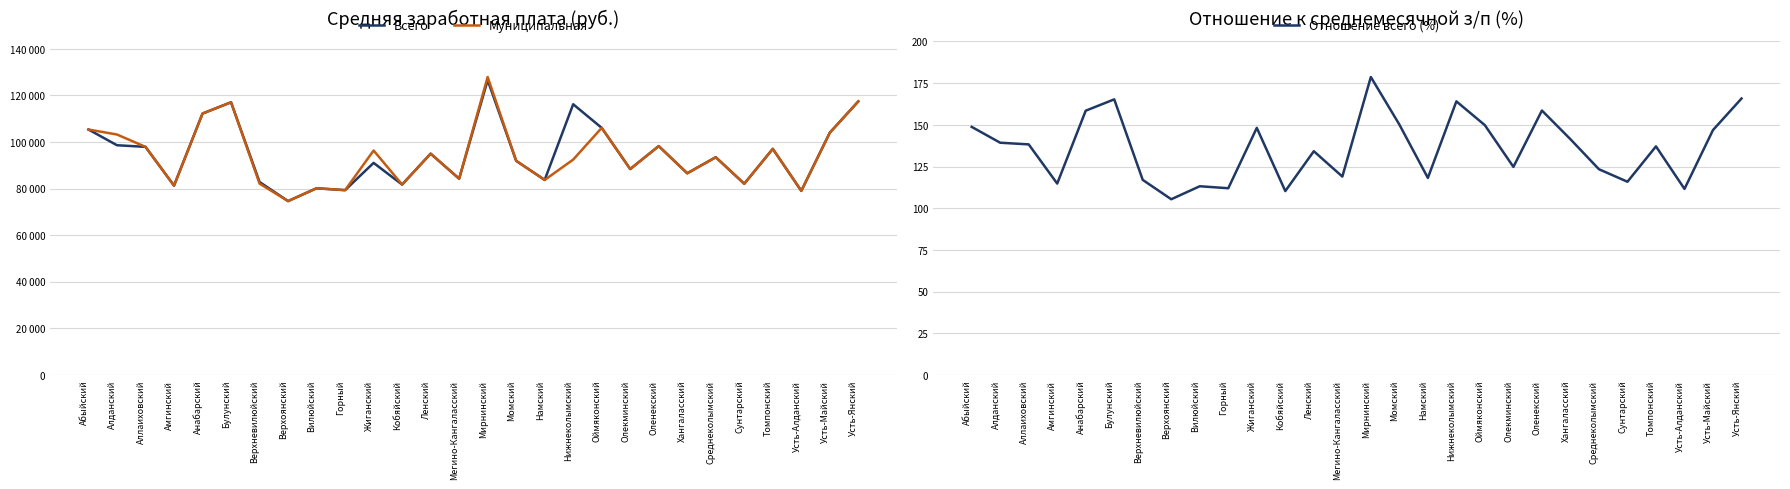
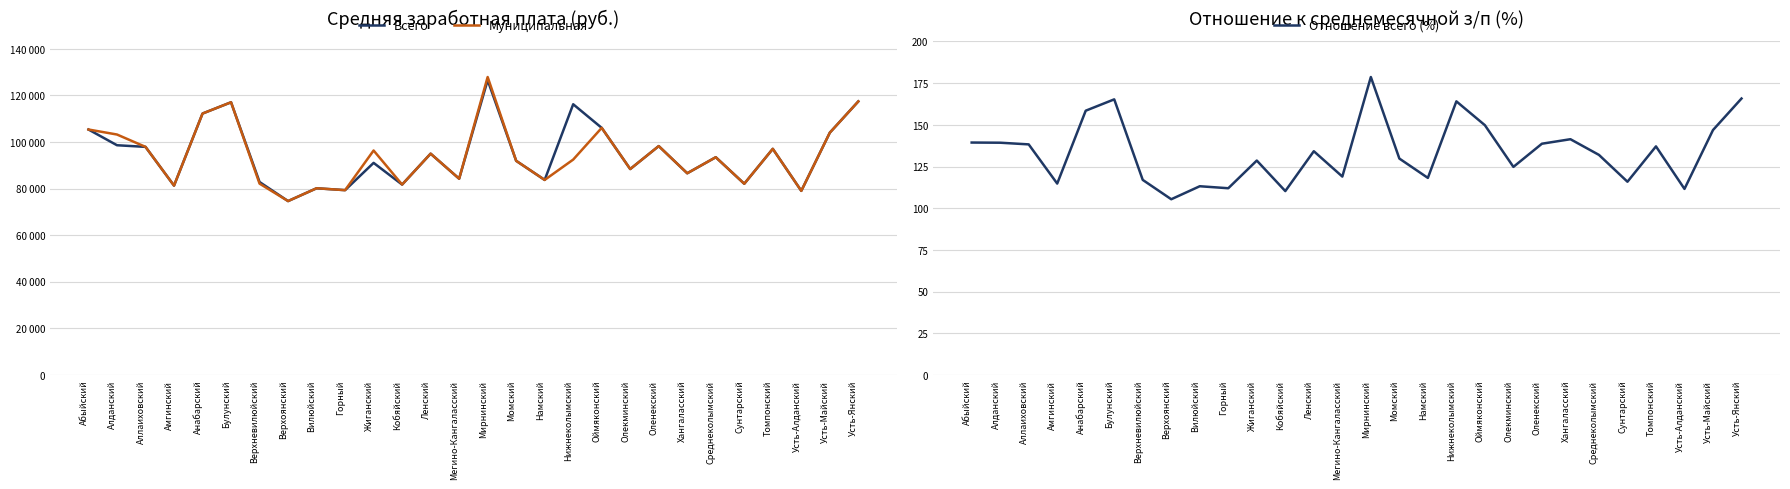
  {
    "Средняя заработная плата (руб.)": {
      "Всего": {
        "Алданский": 99000,
        "Жиганский": 91000,
        "Мирнинский": 127000,
        "Нижнеколымский": 116000
      },
      "Муниципальная": {
        "Алданский": 103000,
        "Жиганский": 96000,
        "Мирнинский": 128000,
        "Нижнеколымский": 92000
      }
    },
    "Отношение к среднемесячной з/п (%)": {
-     "Абыйский": 149,
+     "Абыйский": 139,
      "Алданский": 139,
      "Аллаиховский": 138,
      "Амгинский": 115,
      "Анабарский": 159,
      "Булунский": 165,
      "Верхневилюйский": 117,
      "Верхоянский": 105,
      "Вилюйский": 113,
      "Горный": 112,
-     "Жиганский": 148,
+     "Жиганский": 129,
      "Кобяйский": 110,
      "Ленский": 134,
      "Мегино-Кангаласский": 119,
      "Мирнинский": 179,
-     "Момский": 150,
+     "Момский": 130,
      "Намский": 118,
      "Нижнеколымский": 164,
      "Оймяконский": 150,
      "Олекминский": 125,
-     "Оленекский": 159,
+     "Оленекский": 139,
      "Хангаласский": 141,
-     "Среднеколымский": 123,
+     "Среднеколымский": 132,
      "Сунтарский": 116,
      "Томпонский": 137,
      "Усть-Алданский": 112,
      "Усть-Майский": 147,
      "Усть-Янский": 166
    }
  }
